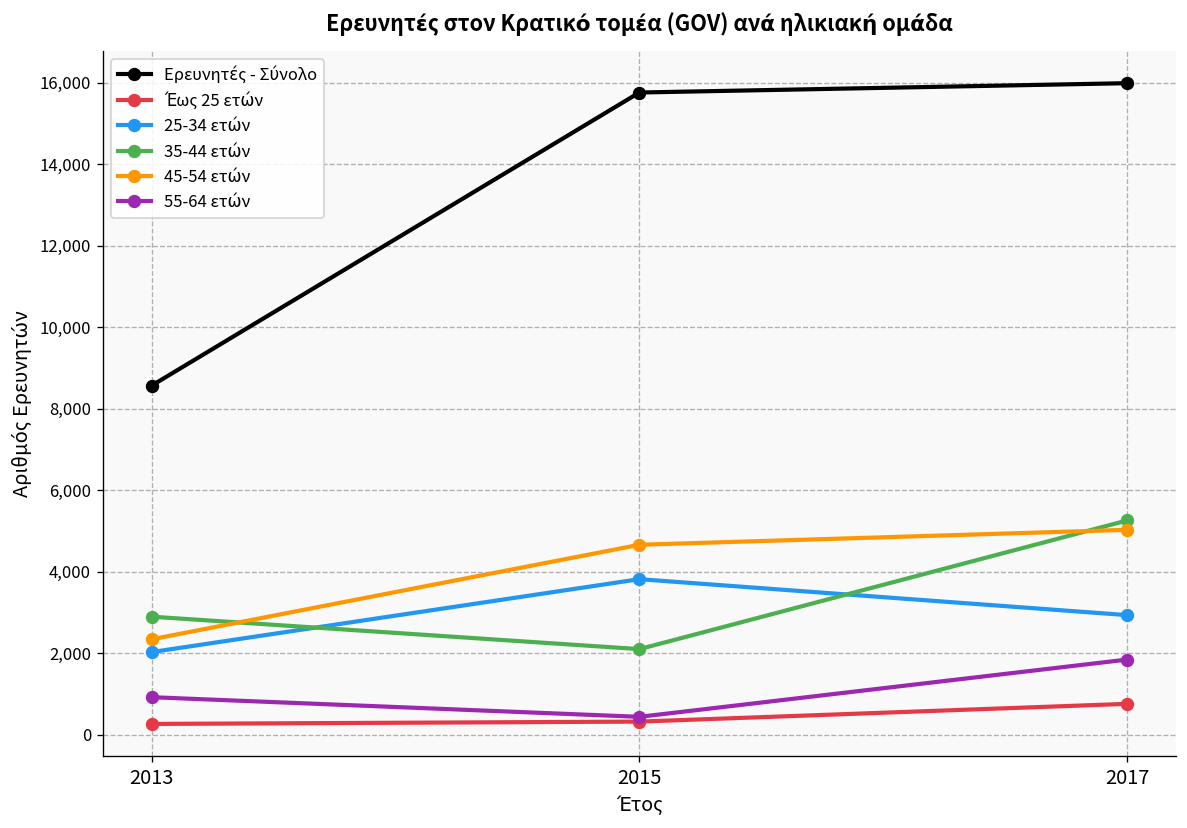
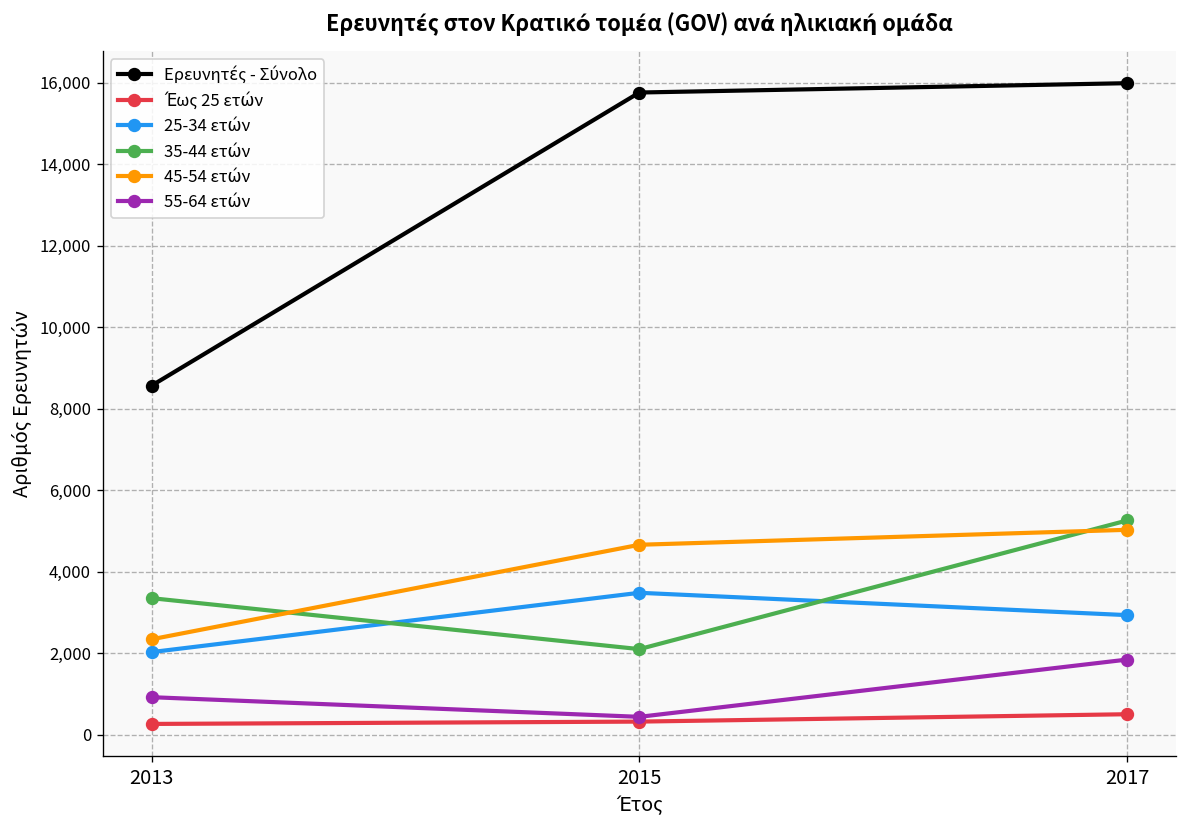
  {
    "Ερευνητές - Σύνολο": {
      "2013": "8,600",
      "2015": "15,800",
      "2017": "16,000"
    },
    "Έως 25 ετών": {
      "2013": "300",
      "2015": "300",
-     "2017": "800"
+     "2017": "500"
    },
    "25-34 ετών": {
      "2013": "2,000",
-     "2015": "3,800",
+     "2015": "3,500",
      "2017": "2,900"
    },
    "35-44 ετών": {
-     "2013": "2,900",
+     "2013": "3,400",
      "2015": "2,100",
      "2017": "5,300"
    },
    "45-54 ετών": {
      "2013": "2,300",
      "2015": "4,700",
      "2017": "5,000"
    },
    "55-64 ετών": {
      "2013": "900",
      "2015": "400",
      "2017": "1,800"
    }
  }
